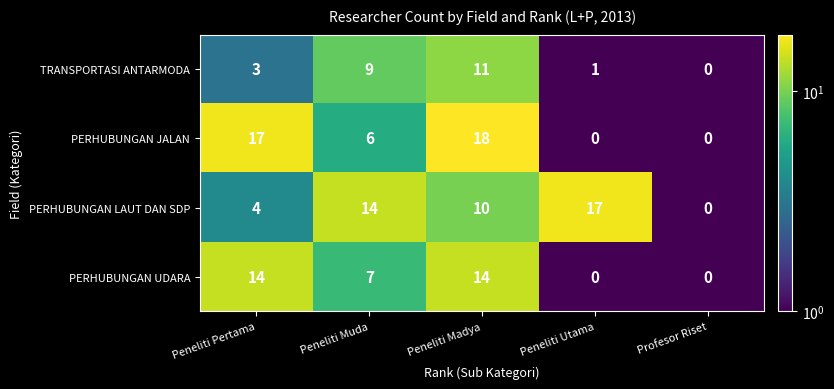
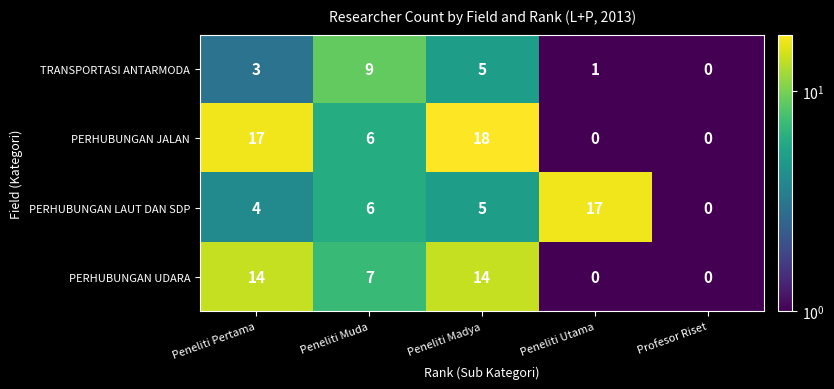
  {
    "TRANSPORTASI ANTARMODA": {
      "Peneliti Pertama": 3,
      "Peneliti Muda": 9,
-     "Peneliti Madya": 11,
+     "Peneliti Madya": 5,
      "Peneliti Utama": 1,
      "Profesor Riset": 0
    },
    "PERHUBUNGAN JALAN": {
      "Peneliti Pertama": 17,
      "Peneliti Muda": 6,
      "Peneliti Madya": 18,
      "Peneliti Utama": 0,
      "Profesor Riset": 0
    },
    "PERHUBUNGAN LAUT DAN SDP": {
      "Peneliti Pertama": 4,
-     "Peneliti Muda": 14,
-     "Peneliti Madya": 10,
+     "Peneliti Muda": 6,
+     "Peneliti Madya": 5,
      "Peneliti Utama": 17,
      "Profesor Riset": 0
    },
    "PERHUBUNGAN UDARA": {
      "Peneliti Pertama": 14,
      "Peneliti Muda": 7,
      "Peneliti Madya": 14,
      "Peneliti Utama": 0,
      "Profesor Riset": 0
    }
  }
